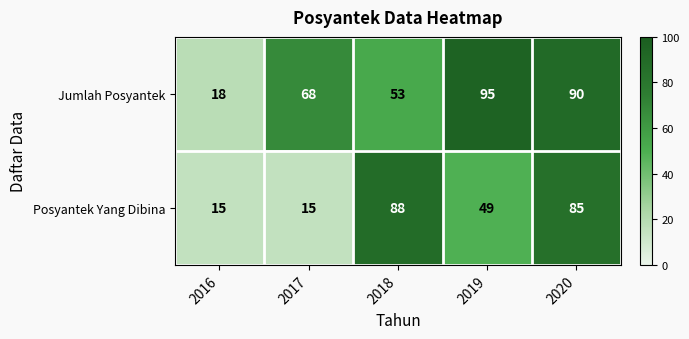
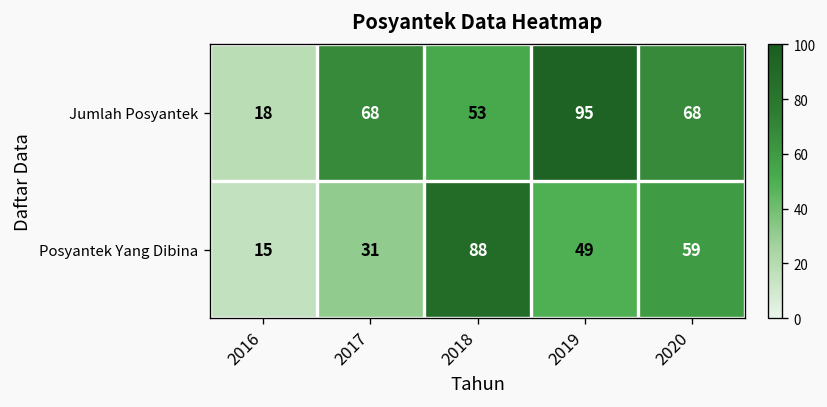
  {
    "Jumlah Posyantek": {
      "2016": 18,
      "2017": 68,
      "2018": 53,
      "2019": 95,
-     "2020": 90
+     "2020": 68
    },
    "Posyantek Yang Dibina": {
      "2016": 15,
-     "2017": 15,
+     "2017": 31,
      "2018": 88,
      "2019": 49,
-     "2020": 85
+     "2020": 59
    }
  }
